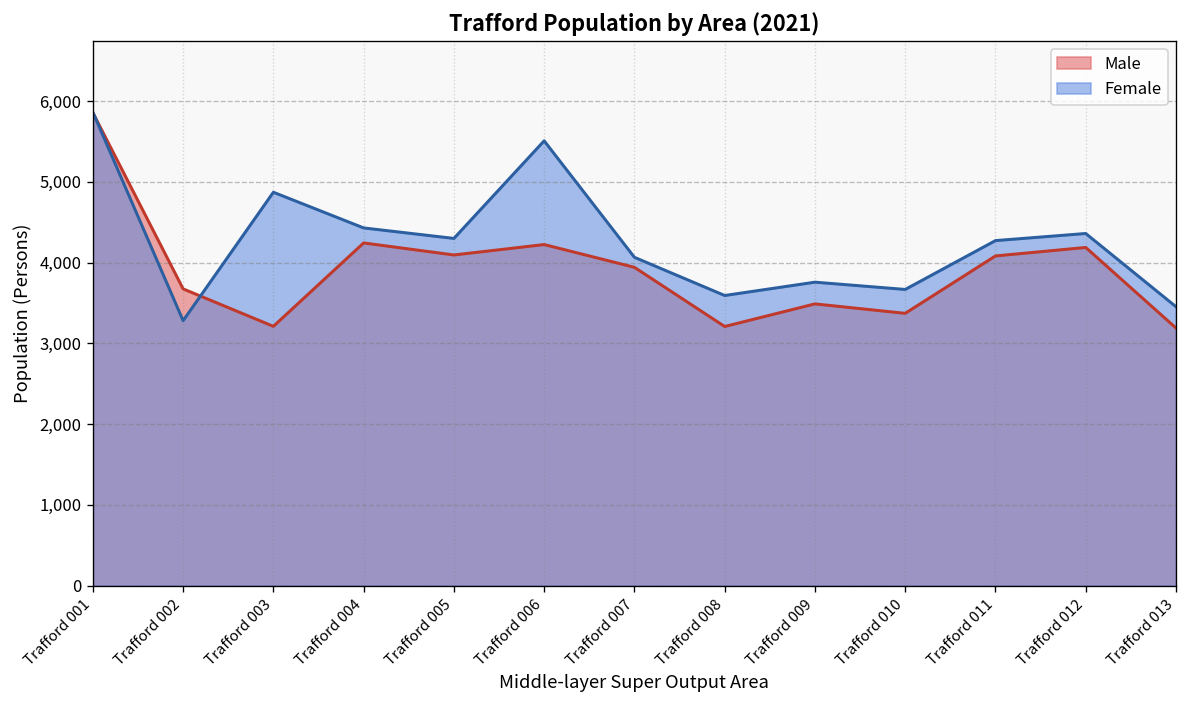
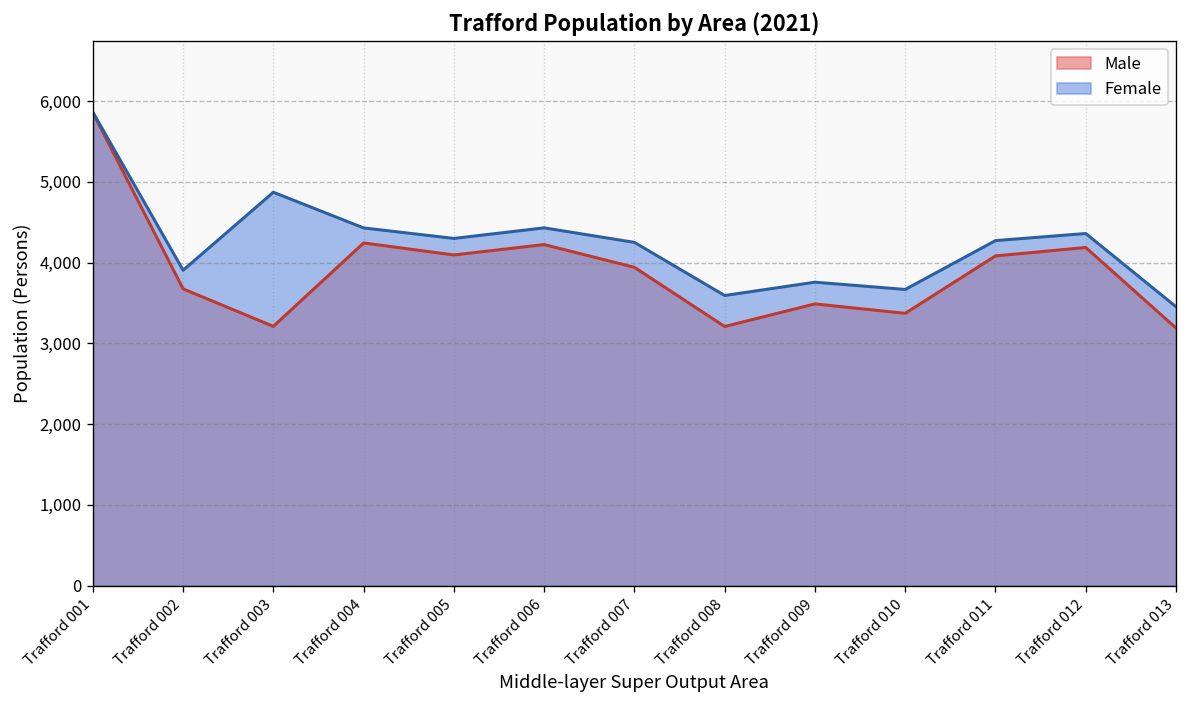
  {
    "Male": {
      "Trafford 002": "3,700",
      "Trafford 003": "3,200",
      "Trafford 004": "4,200",
      "Trafford 005": "4,100",
      "Trafford 006": "4,200",
      "Trafford 007": "3,900",
      "Trafford 008": "3,200",
      "Trafford 009": "3,500",
      "Trafford 010": "3,400",
      "Trafford 011": "4,100",
      "Trafford 012": "4,200",
      "Trafford 013": "3,200"
    },
    "Female": {
-     "Trafford 002": "3,300",
+     "Trafford 002": "3,900",
      "Trafford 003": "4,900",
      "Trafford 004": "4,400",
      "Trafford 005": "4,300",
-     "Trafford 006": "5,500",
-     "Trafford 007": "4,100",
+     "Trafford 006": "4,400",
+     "Trafford 007": "4,300",
      "Trafford 008": "3,600",
      "Trafford 009": "3,800",
      "Trafford 010": "3,700",
      "Trafford 011": "4,300",
      "Trafford 012": "4,400",
      "Trafford 013": "3,500"
    }
  }
